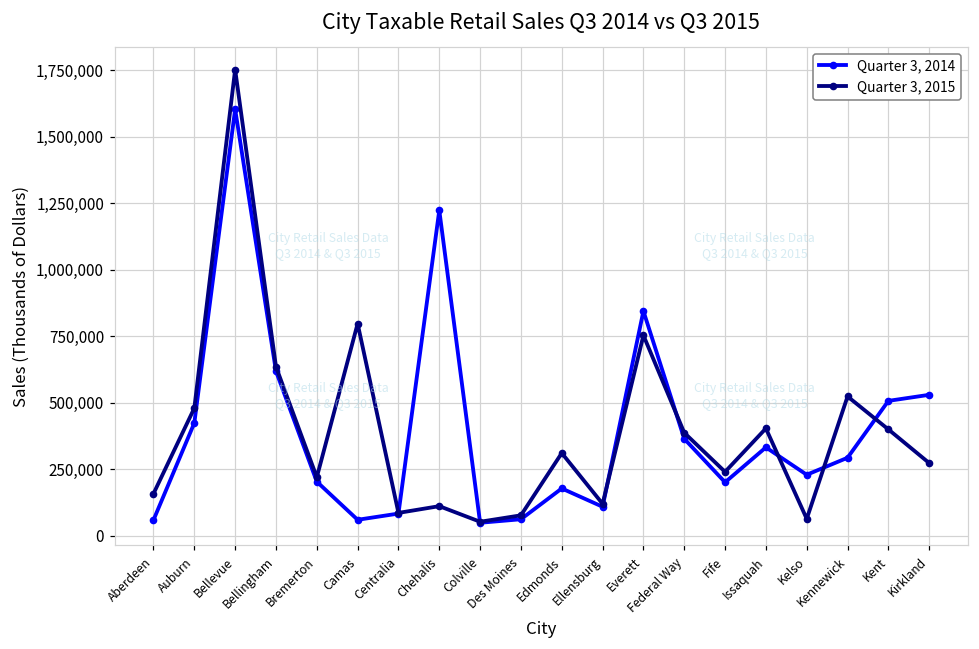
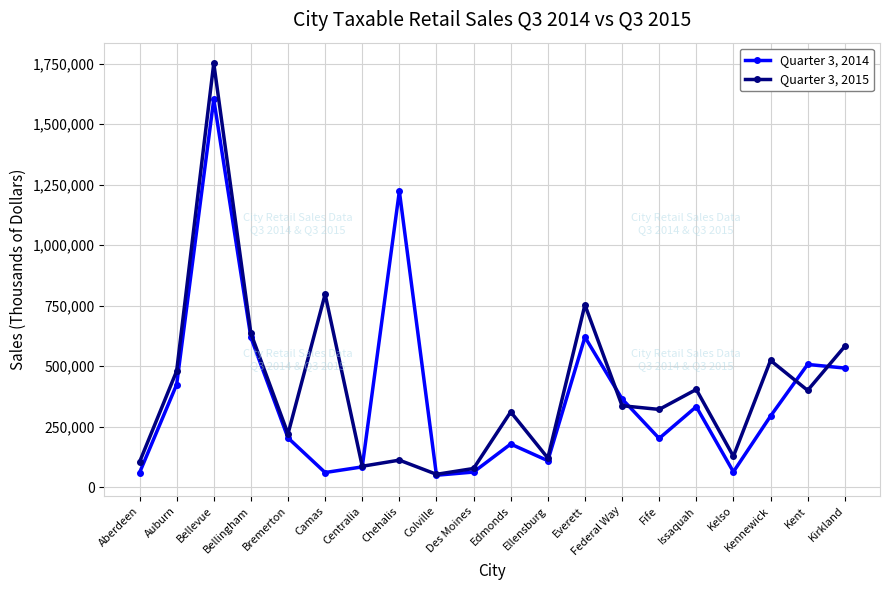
  {
    "Quarter 3, 2014": {
      "Aberdeen": "60,000",
      "Auburn": "420,000",
      "Bellevue": "1,600,000",
      "Bremerton": "200,000",
      "Camas": "60,000",
      "Chehalis": "1,220,000",
      "Des Moines": "60,000",
      "Edmonds": "180,000",
      "Ellensburg": "110,000",
-     "Everett": "840,000",
+     "Everett": "620,000",
      "Federal Way": "360,000",
      "Fife": "200,000",
      "Issaquah": "330,000",
-     "Kelso": "230,000",
+     "Kelso": "60,000",
      "Kennewick": "290,000",
      "Kent": "510,000",
-     "Kirkland": "530,000"
+     "Kirkland": "490,000"
    },
    "Quarter 3, 2015": {
-     "Aberdeen": "160,000",
+     "Aberdeen": "100,000",
      "Auburn": "480,000",
      "Bellevue": "1,750,000",
      "Bellingham": "640,000",
      "Bremerton": "220,000",
      "Camas": "800,000",
      "Chehalis": "110,000",
      "Des Moines": "80,000",
      "Edmonds": "310,000",
      "Ellensburg": "120,000",
      "Everett": "750,000",
-     "Federal Way": "390,000",
-     "Fife": "240,000",
-     "Kelso": "60,000",
+     "Federal Way": "340,000",
+     "Fife": "320,000",
+     "Kelso": "130,000",
      "Kennewick": "520,000",
      "Kent": "400,000",
-     "Kirkland": "270,000"
+     "Kirkland": "580,000"
    }
  }
